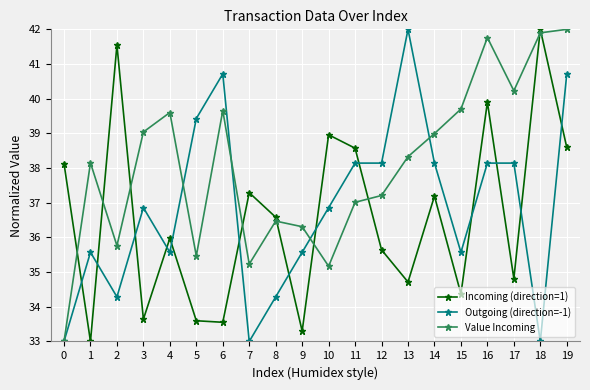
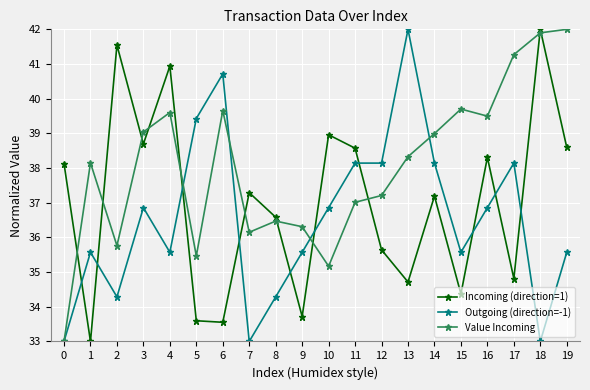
  {
    "Incoming (direction=1)": {
      "0": 38.1,
      "1": 33.0,
      "2": 41.5,
-     "3": 33.6,
-     "4": 36.0,
+     "3": 38.7,
+     "4": 40.9,
      "5": 33.6,
      "6": 33.6,
      "7": 37.3,
      "8": 36.6,
-     "9": 33.3,
+     "9": 33.7,
      "10": 39.0,
      "11": 38.6,
      "12": 35.6,
      "13": 34.7,
      "14": 37.2,
-     "16": 39.9,
+     "16": 38.3,
      "17": 34.8,
      "18": 42.0,
      "19": 38.6
    },
    "Outgoing (direction=-1)": {
      "1": 35.6,
      "2": 34.3,
      "3": 36.9,
      "4": 35.6,
      "5": 39.4,
      "6": 40.7,
      "7": 33.0,
      "8": 34.3,
      "9": 35.6,
      "10": 36.9,
      "11": 38.1,
      "12": 38.1,
      "13": 42.0,
      "14": 38.1,
      "15": 35.6,
-     "16": 38.1,
+     "16": 36.9,
      "17": 38.1,
      "18": 33.0,
-     "19": 40.7
+     "19": 35.6
    },
    "Value Incoming": {
      "1": 38.1,
      "2": 35.8,
      "3": 39.0,
      "4": 39.6,
      "5": 35.5,
      "6": 39.7,
-     "7": 35.2,
+     "7": 36.1,
      "8": 36.5,
      "9": 36.3,
      "10": 35.2,
      "11": 37.0,
      "12": 37.2,
      "13": 38.3,
      "14": 39.0,
      "15": 39.7,
-     "16": 41.8,
-     "17": 40.2,
+     "16": 39.5,
+     "17": 41.3,
      "18": 41.9,
      "19": 42.0
    }
  }
